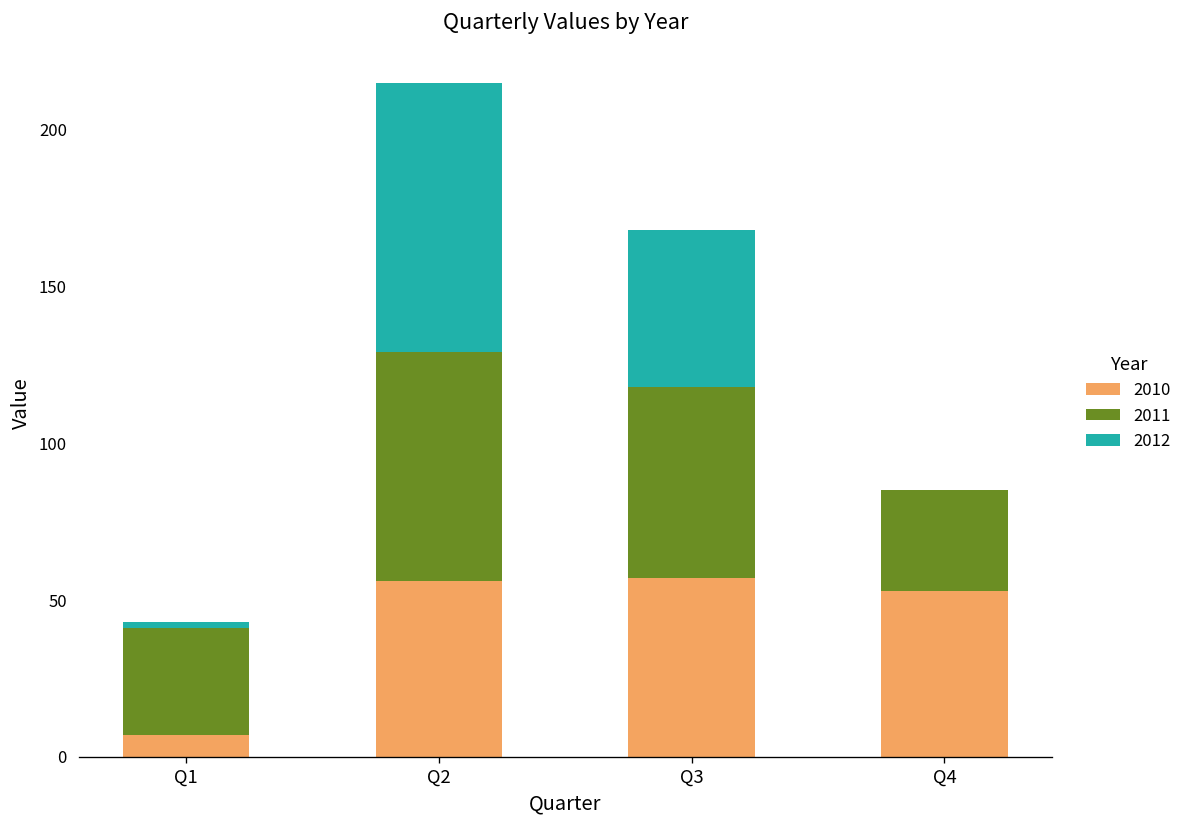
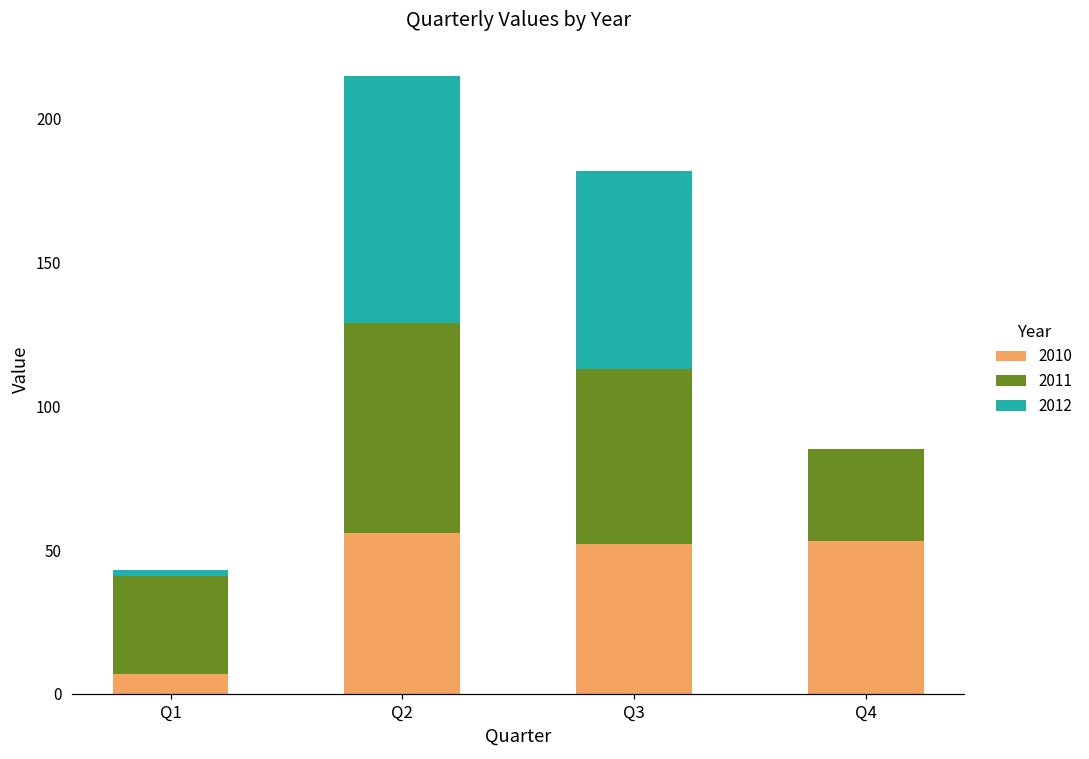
  {
    "2010": {
      "Q1": 7,
      "Q2": 56,
-     "Q3": 57,
+     "Q3": 52,
      "Q4": 53
    },
    "2011": {
      "Q1": 34,
      "Q2": 73,
      "Q3": 61,
      "Q4": 32
    },
    "2012": {
      "Q1": 2,
      "Q2": 86,
-     "Q3": 50,
+     "Q3": 69,
      "Q4": 0
    }
  }
